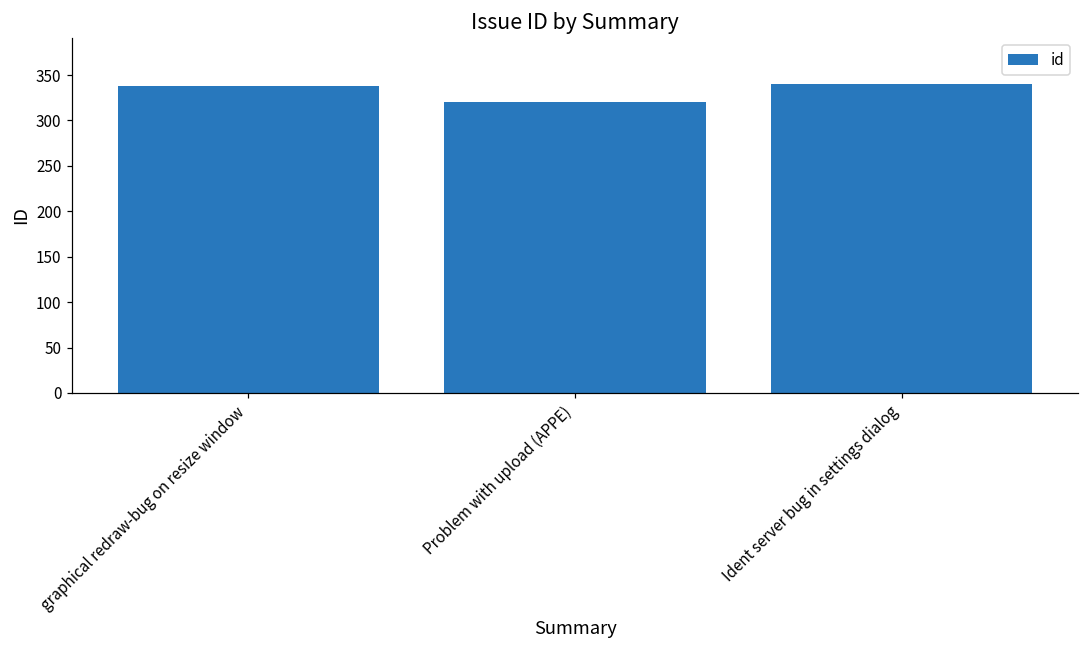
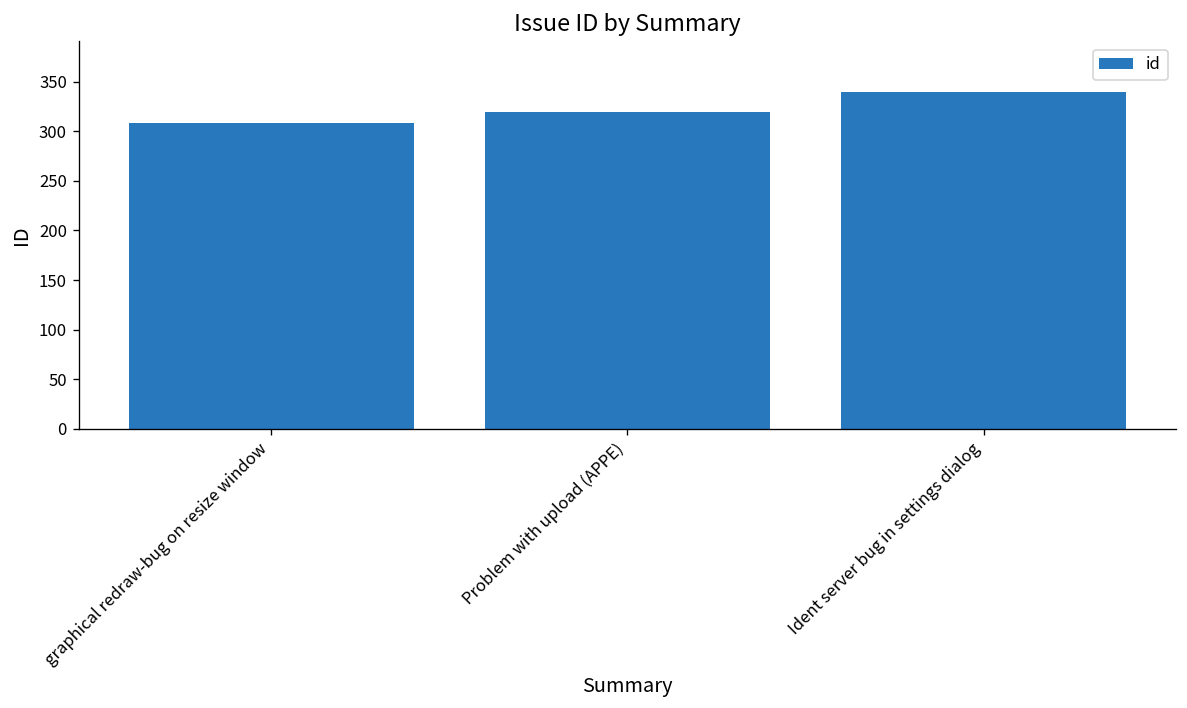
  {
-   "graphical redraw-bug on resize window": 340,
+   "graphical redraw-bug on resize window": 310,
    "Problem with upload (APPE)": 320,
    "Ident server bug in settings dialog": 340
  }
